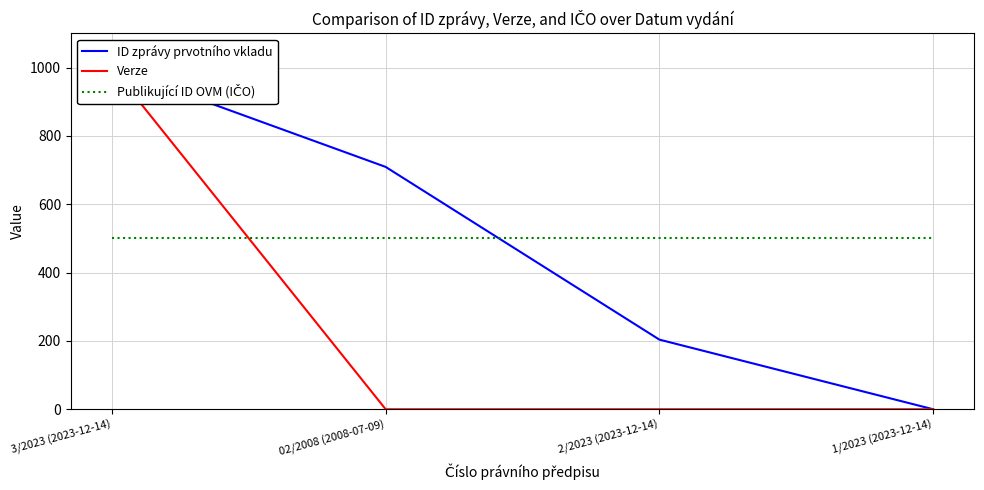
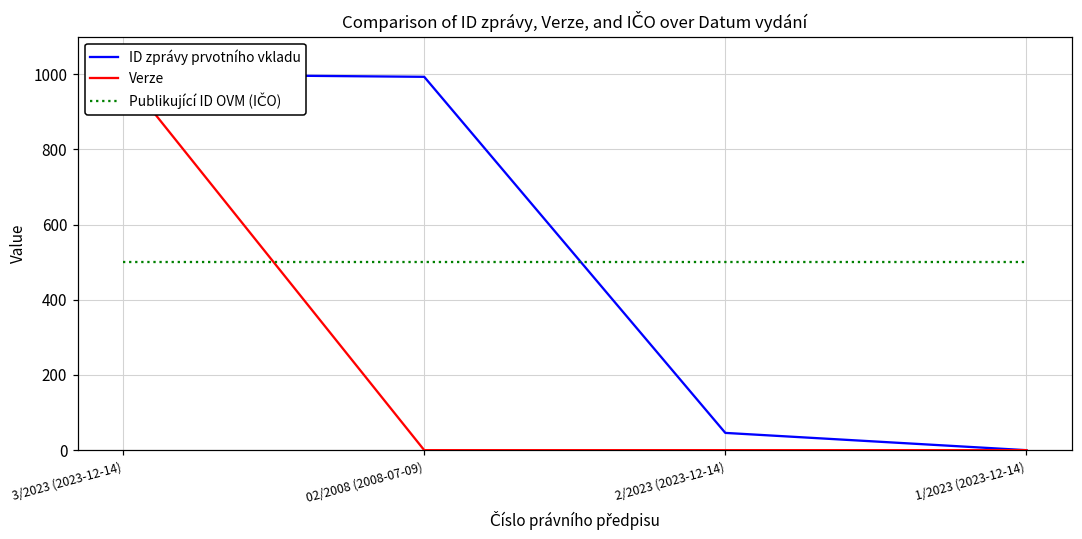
  {
    "ID zprávy prvotního vkladu": {
-     "02/2008 (2008-07-09)": 710,
-     "2/2023 (2023-12-14)": 200
+     "02/2008 (2008-07-09)": 990,
+     "2/2023 (2023-12-14)": 50
    },
    "Verze": {
      "02/2008 (2008-07-09)": 0,
      "2/2023 (2023-12-14)": 0
    },
    "Publikující ID OVM (IČO)": {
      "3/2023 (2023-12-14)": 500,
      "02/2008 (2008-07-09)": 500,
      "2/2023 (2023-12-14)": 500,
      "1/2023 (2023-12-14)": 500
    }
  }
